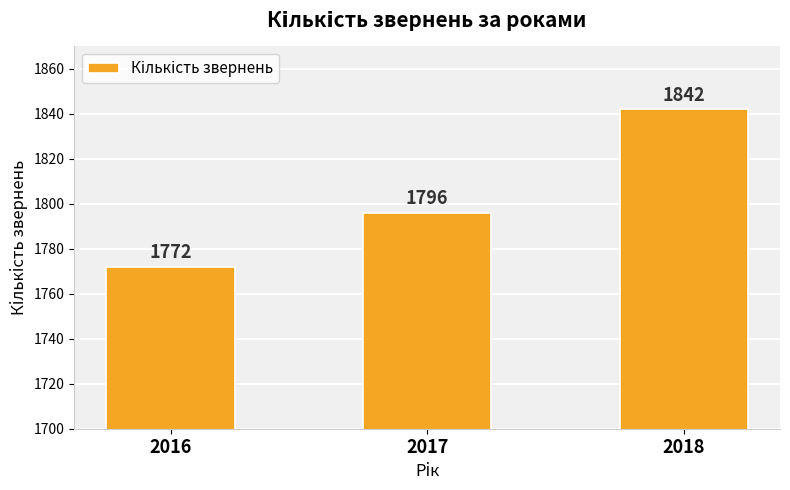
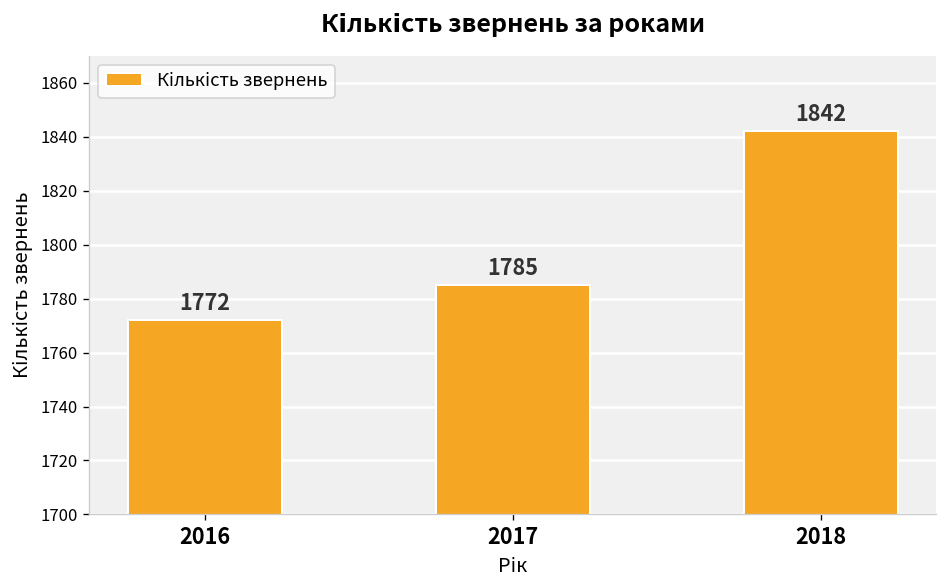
  {
    "2016": 1772,
-   "2017": 1796,
+   "2017": 1785,
    "2018": 1842
  }
